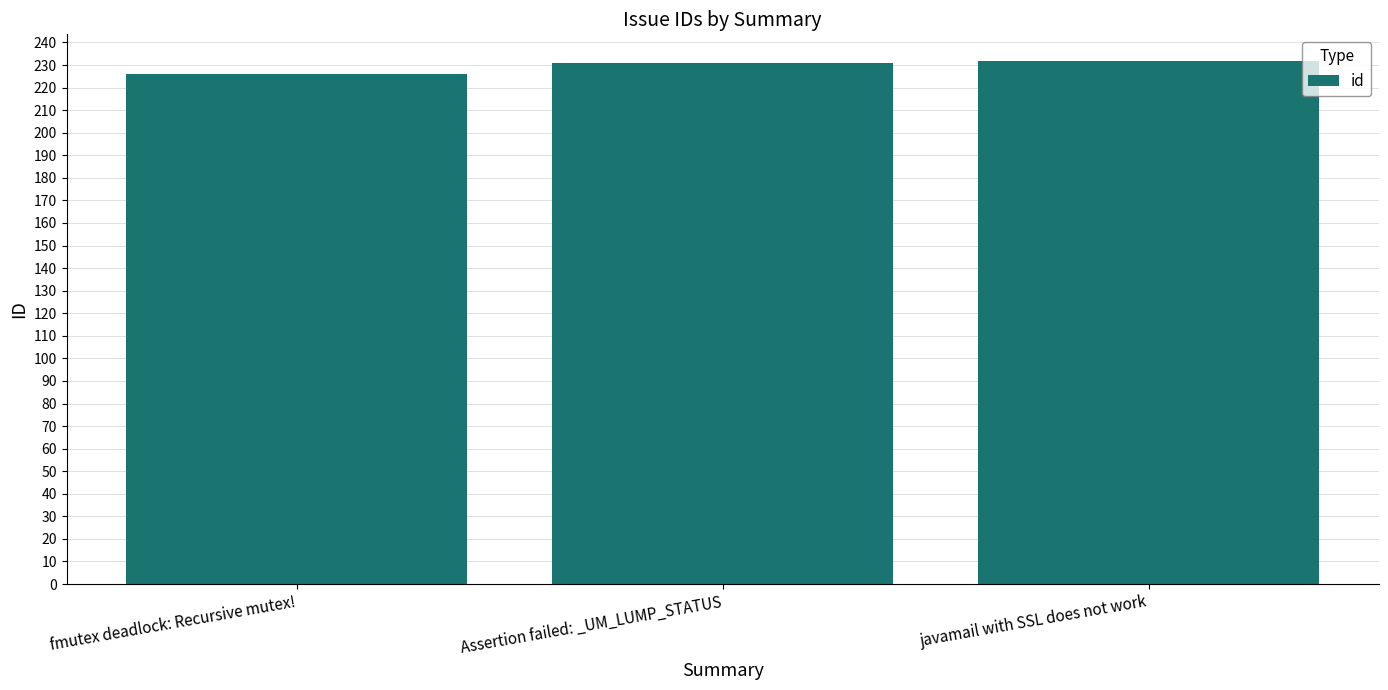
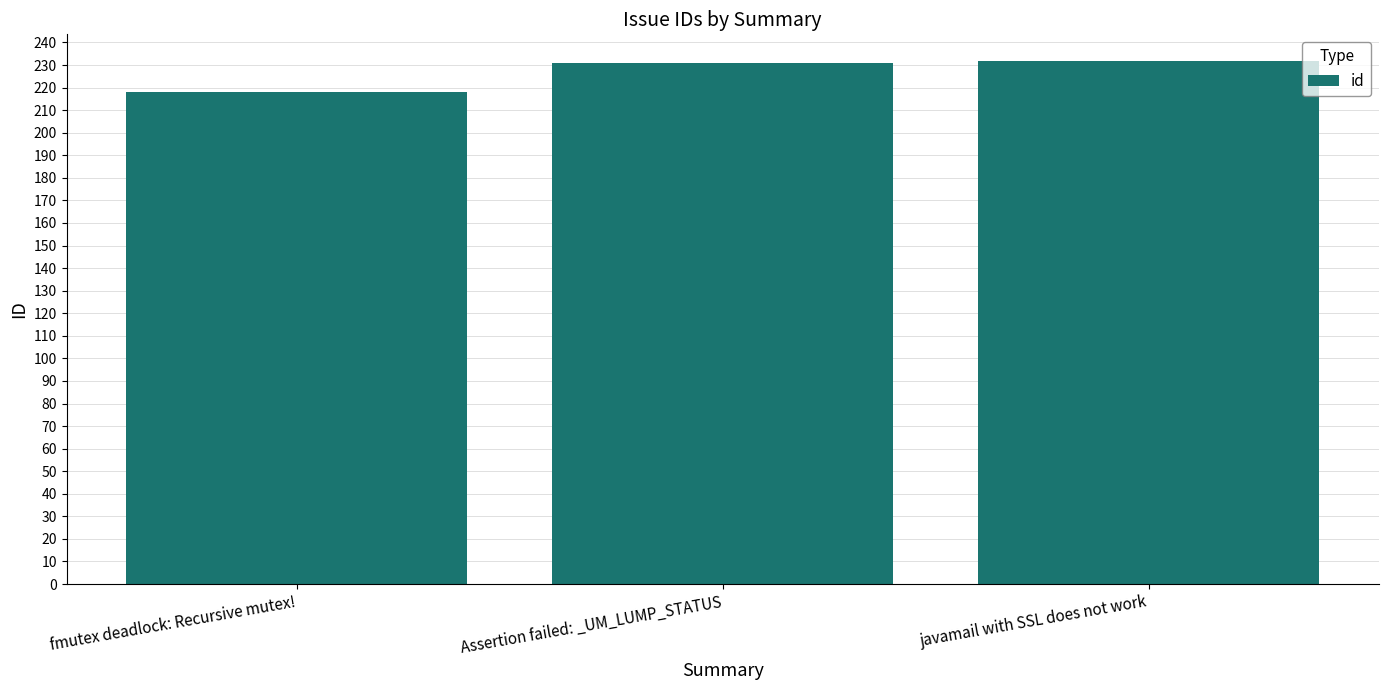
  {
-   "fmutex deadlock: Recursive mutex!": 226,
+   "fmutex deadlock: Recursive mutex!": 218,
    "Assertion failed: _UM_LUMP_STATUS": 231,
    "javamail with SSL does not work": 232
  }
